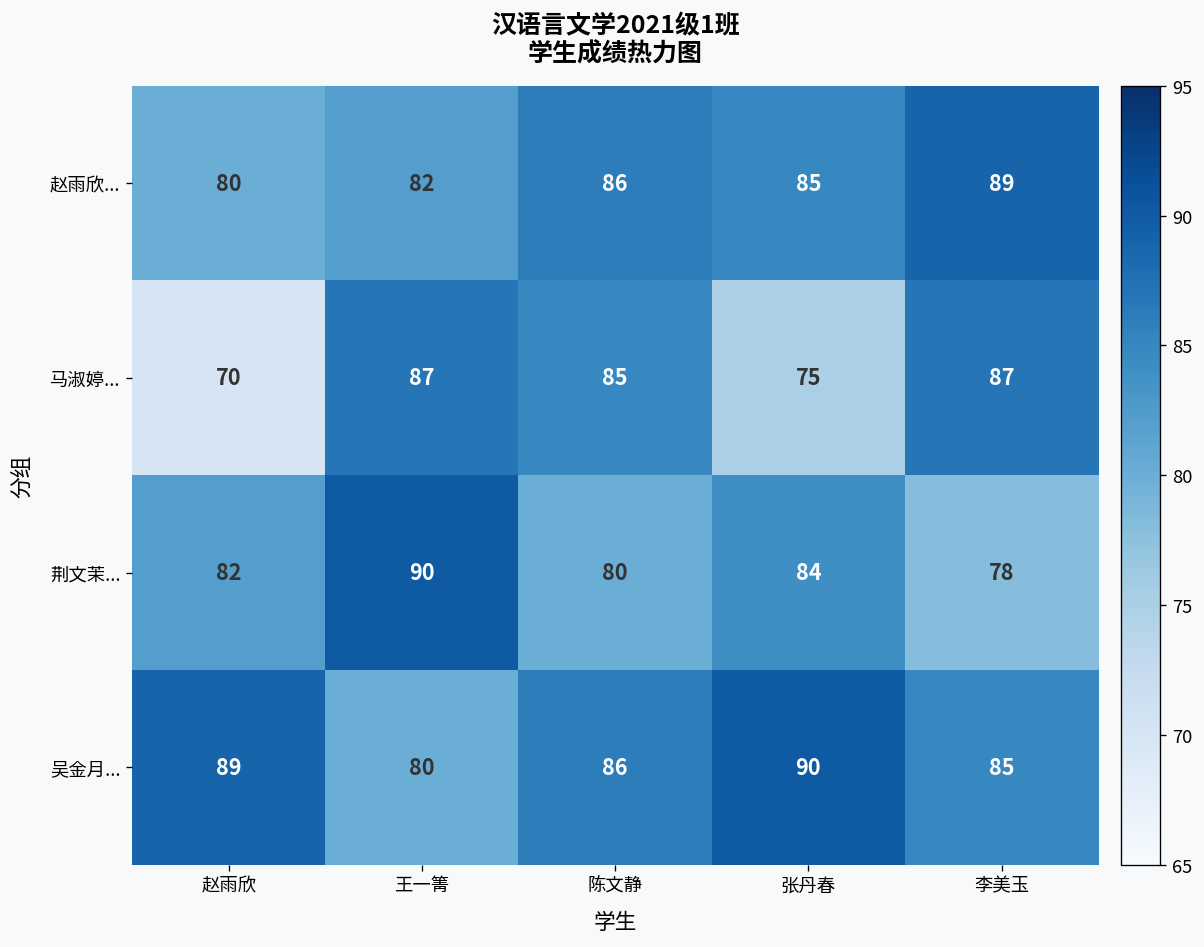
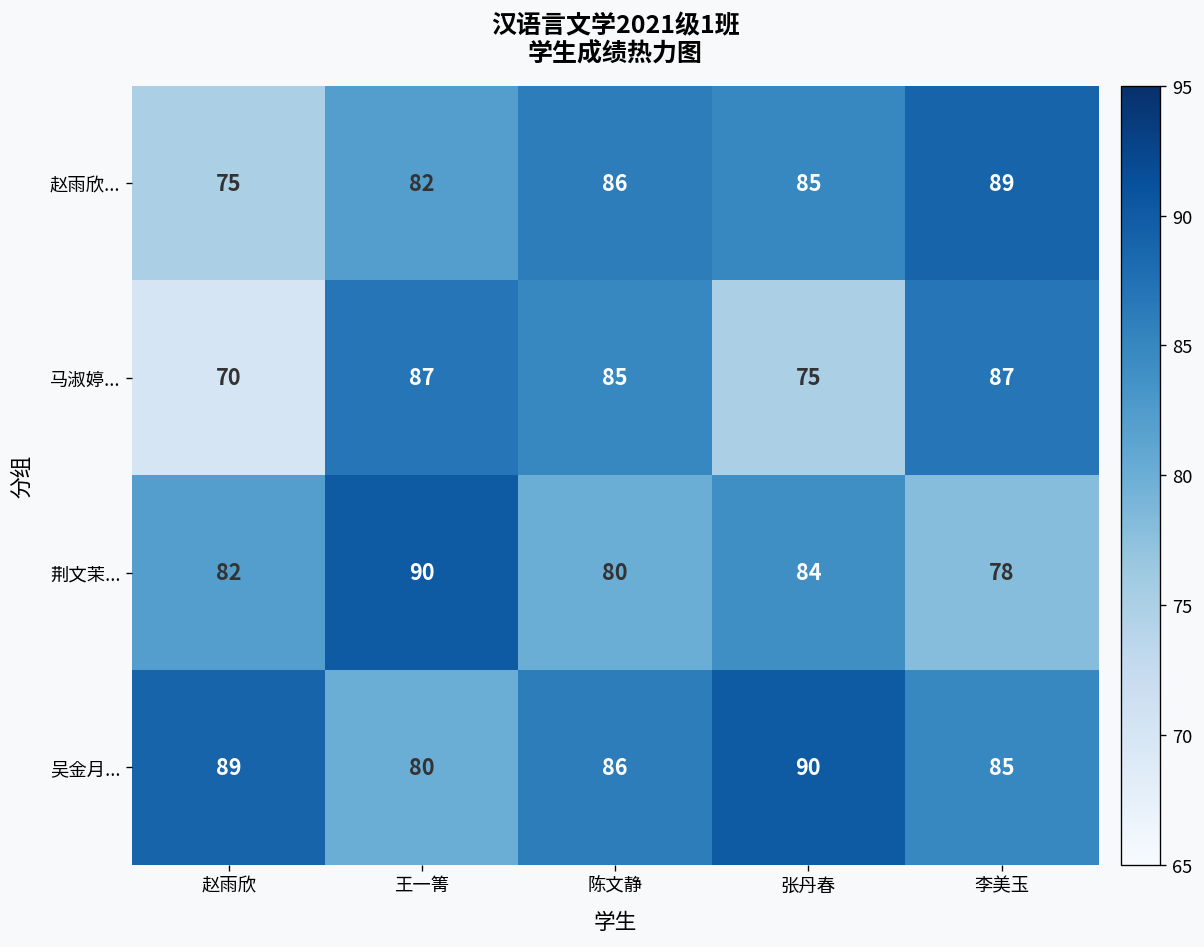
  {
    "赵雨欣...": {
-     "赵雨欣": 80,
+     "赵雨欣": 75,
      "王一箐": 82,
      "陈文静": 86,
      "张丹春": 85,
      "李美玉": 89
    },
    "马淑婷...": {
      "赵雨欣": 70,
      "王一箐": 87,
      "陈文静": 85,
      "张丹春": 75,
      "李美玉": 87
    },
    "荆文茉...": {
      "赵雨欣": 82,
      "王一箐": 90,
      "陈文静": 80,
      "张丹春": 84,
      "李美玉": 78
    },
    "吴金月...": {
      "赵雨欣": 89,
      "王一箐": 80,
      "陈文静": 86,
      "张丹春": 90,
      "李美玉": 85
    }
  }
